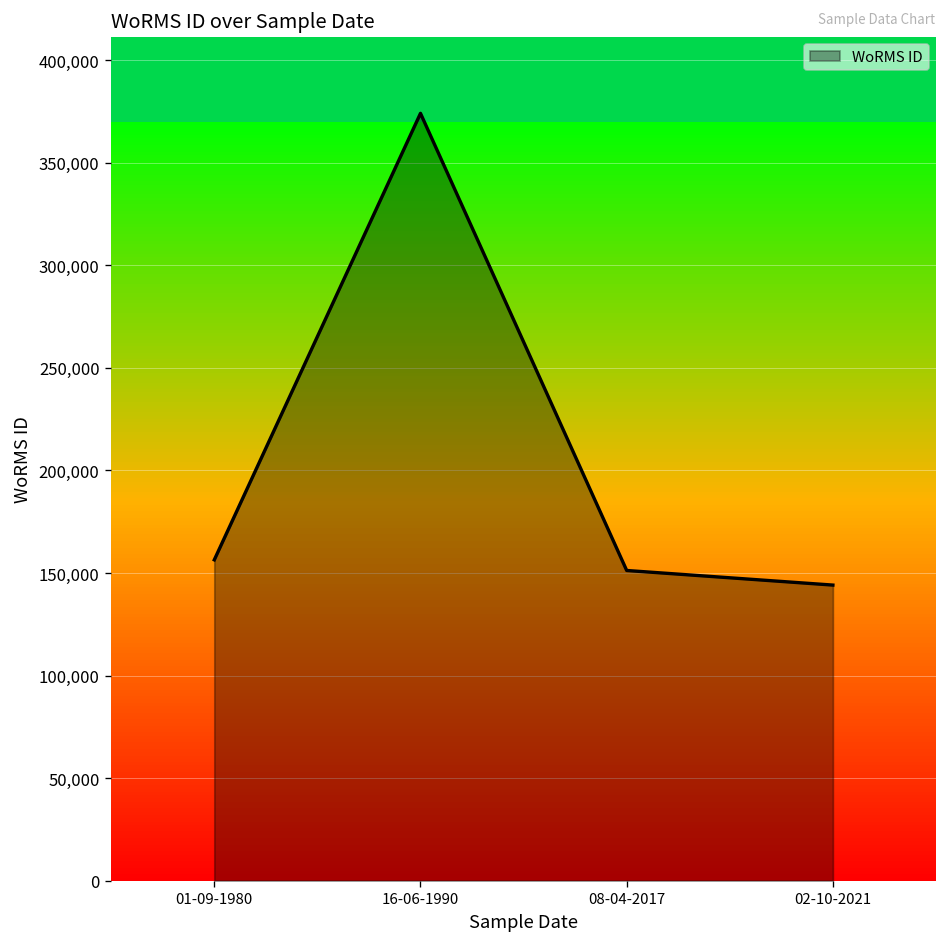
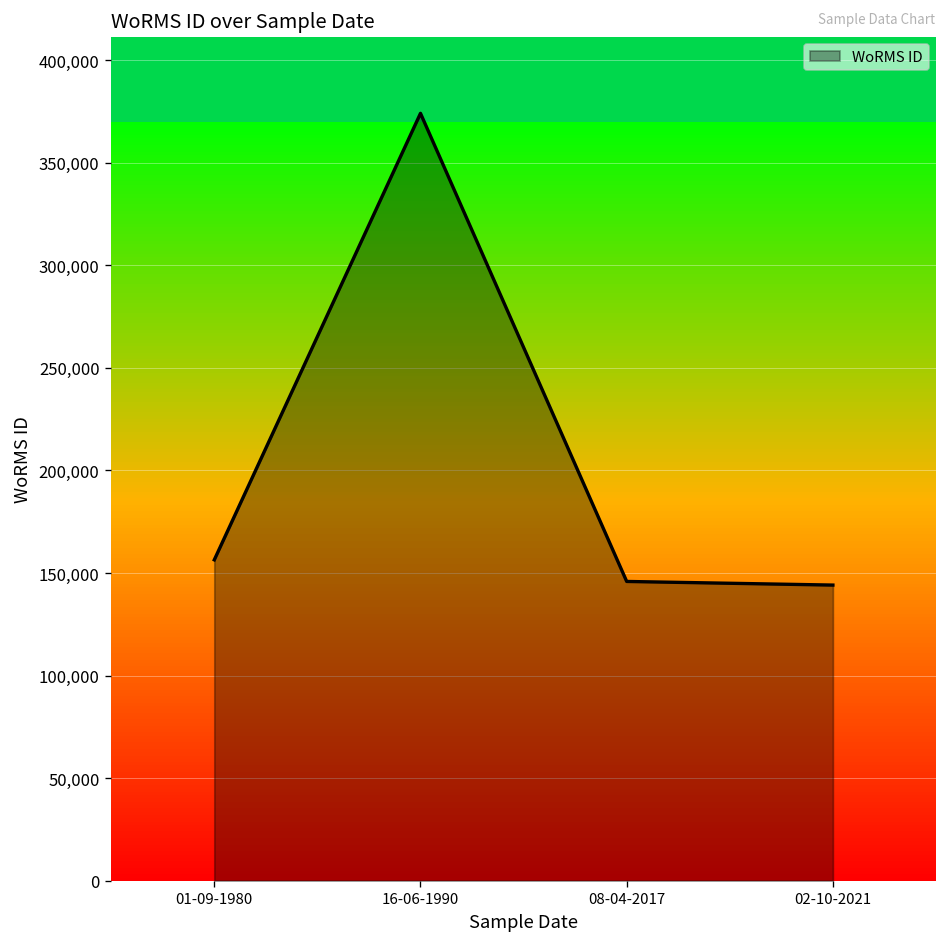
  {
    "01-09-1980": "156,000",
    "16-06-1990": "374,000",
-   "08-04-2017": "151,000",
+   "08-04-2017": "146,000",
    "02-10-2021": "144,000"
  }
